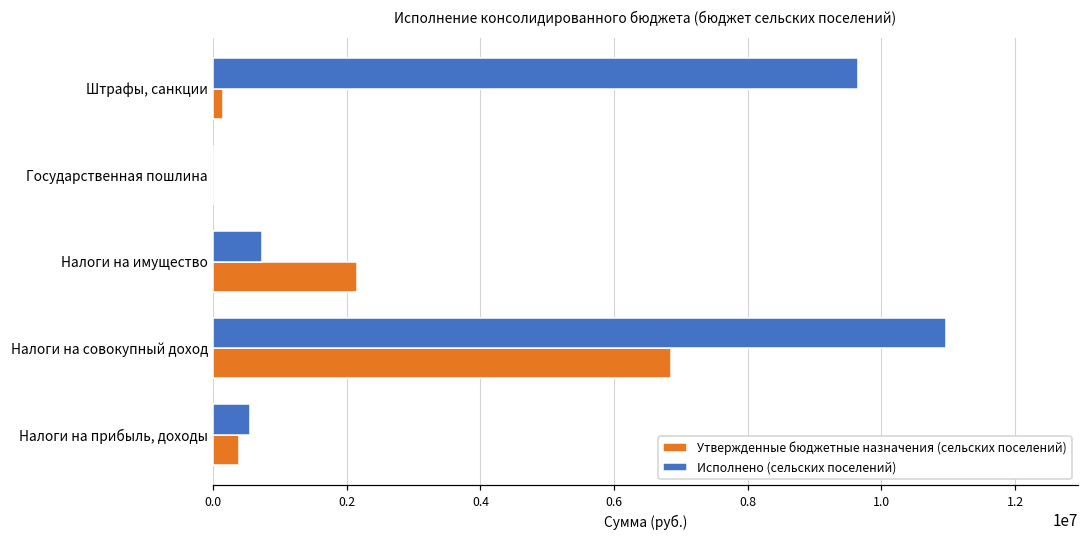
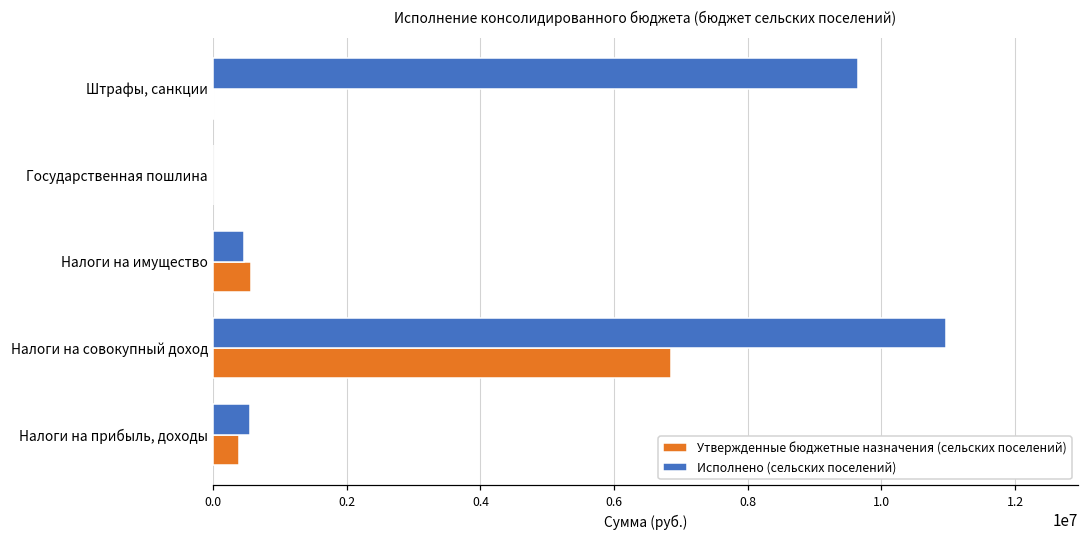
  {
    "Утвержденные бюджетные назначения (сельских поселений)": {
-     "Штрафы, санкции": 200000,
-     "Налоги на имущество": 2200000,
+     "Штрафы, санкции": 0,
+     "Налоги на имущество": 600000,
      "Налоги на совокупный доход": 6800000,
      "Налоги на прибыль, доходы": 400000
    },
    "Исполнено (сельских поселений)": {
      "Штрафы, санкции": 9700000,
      "Государственная пошлина": 0,
-     "Налоги на имущество": 700000,
+     "Налоги на имущество": 500000,
      "Налоги на совокупный доход": 11000000,
      "Налоги на прибыль, доходы": 500000
    }
  }
